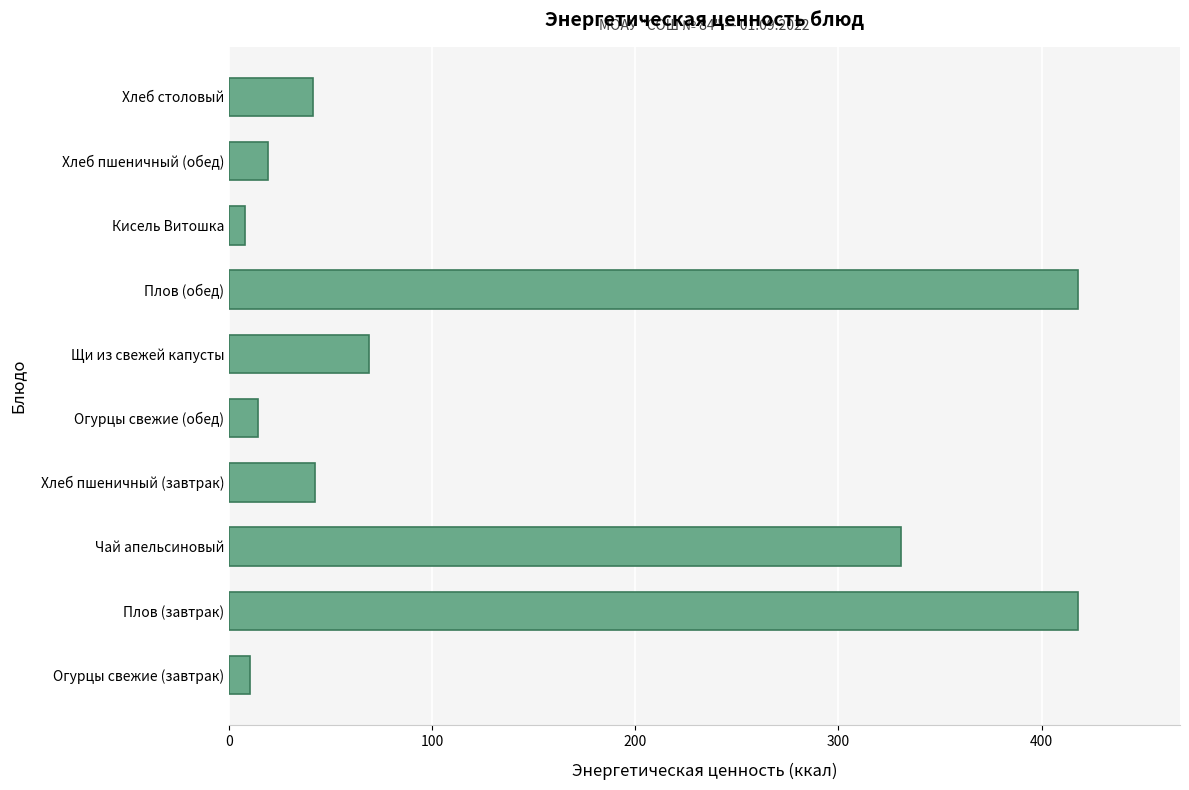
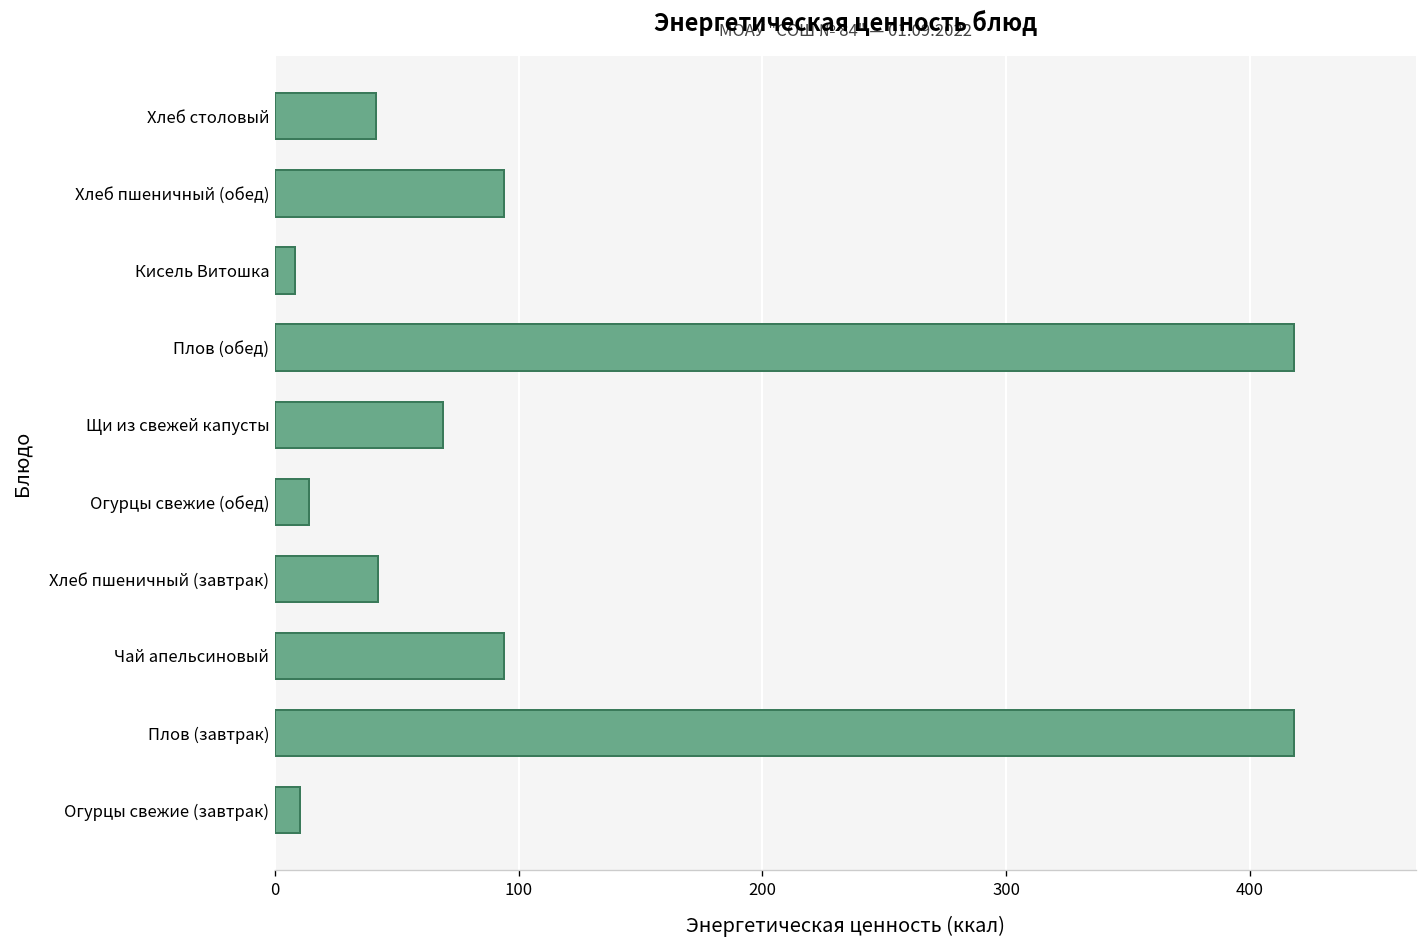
  {
    "Хлеб столовый": 41,
-   "Хлеб пшеничный (обед)": 19,
+   "Хлеб пшеничный (обед)": 94,
    "Кисель Витошка": 8,
    "Плов (обед)": 418,
    "Щи из свежей капусты": 69,
    "Огурцы свежие (обед)": 14,
    "Хлеб пшеничный (завтрак)": 42,
-   "Чай апельсиновый": 331,
+   "Чай апельсиновый": 94,
    "Плов (завтрак)": 418,
    "Огурцы свежие (завтрак)": 10
  }
